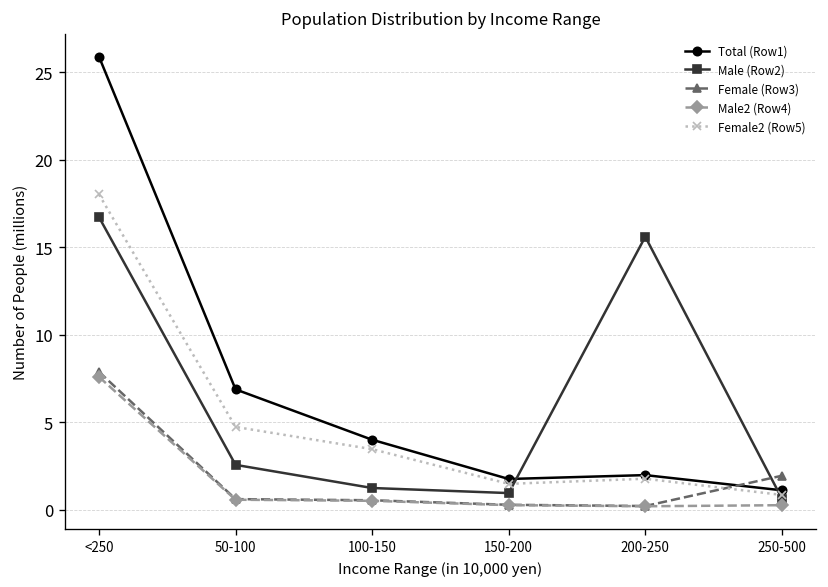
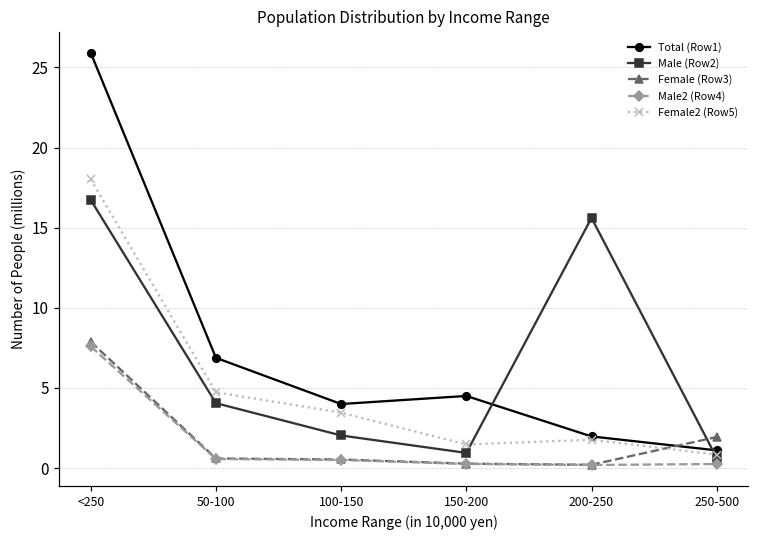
  {
    "Total (Row1)": {
      "<250": 25.9,
      "50-100": 6.9,
      "100-150": 4.0,
-     "150-200": 1.8,
+     "150-200": 4.5,
      "200-250": 2.0,
      "250-500": 1.1
    },
    "Male (Row2)": {
      "<250": 16.7,
-     "50-100": 2.6,
-     "100-150": 1.2,
+     "50-100": 4.1,
+     "100-150": 2.0,
      "150-200": 0.9,
      "200-250": 15.6,
      "250-500": 0.6
    },
    "Female (Row3)": {
      "<250": 7.9,
      "250-500": 1.9
    }
  }
